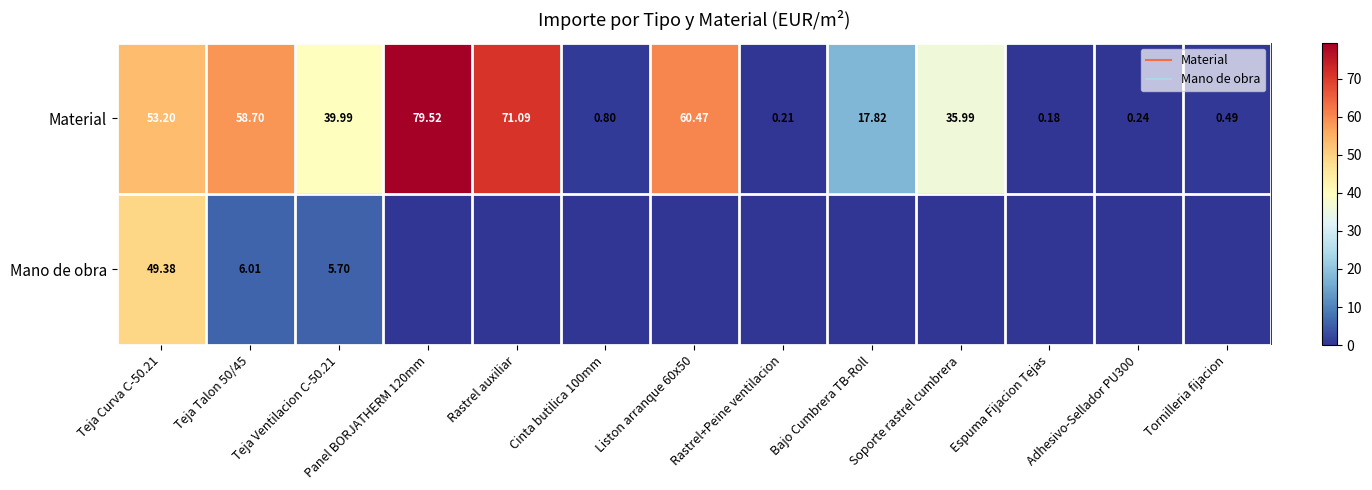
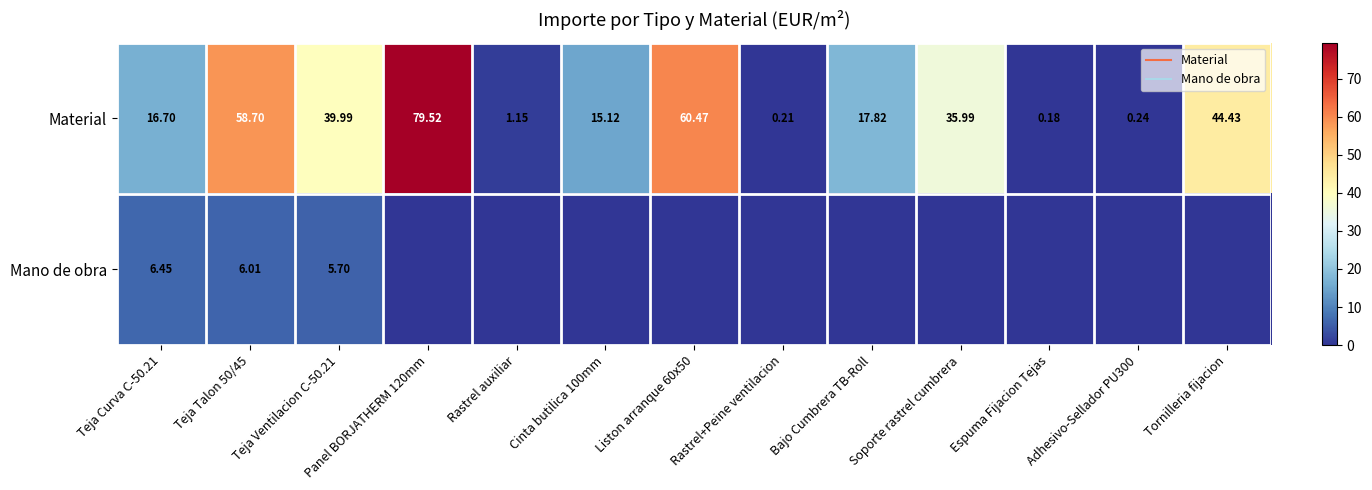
  {
    "Material": {
-     "Teja Curva C-50.21": 53.20,
+     "Teja Curva C-50.21": 16.70,
      "Teja Talon 50/45": 58.70,
      "Teja Ventilacion C-50.21": 39.99,
      "Panel BORJATHERM 120mm": 79.52,
-     "Rastrel auxiliar": 71.09,
-     "Cinta butilica 100mm": 0.80,
+     "Rastrel auxiliar": 1.15,
+     "Cinta butilica 100mm": 15.12,
      "Liston arranque 60x50": 60.47,
      "Rastrel+Peine ventilacion": 0.21,
      "Bajo Cumbrera TB-Roll": 17.82,
      "Soporte rastrel cumbrera": 35.99,
      "Espuma Fijacion Tejas": 0.18,
      "Adhesivo-Sellador PU300": 0.24,
-     "Tornilleria fijacion": 0.49
+     "Tornilleria fijacion": 44.43
    },
    "Mano de obra": {
-     "Teja Curva C-50.21": 49.38,
+     "Teja Curva C-50.21": 6.45,
      "Teja Talon 50/45": 6.01,
      "Teja Ventilacion C-50.21": 5.70
    }
  }
